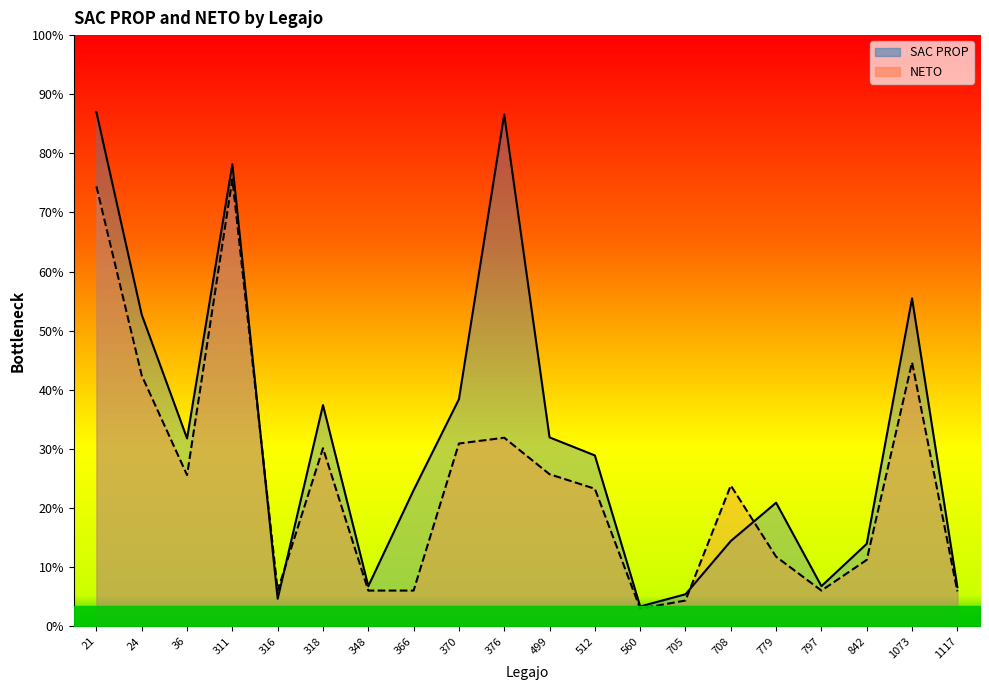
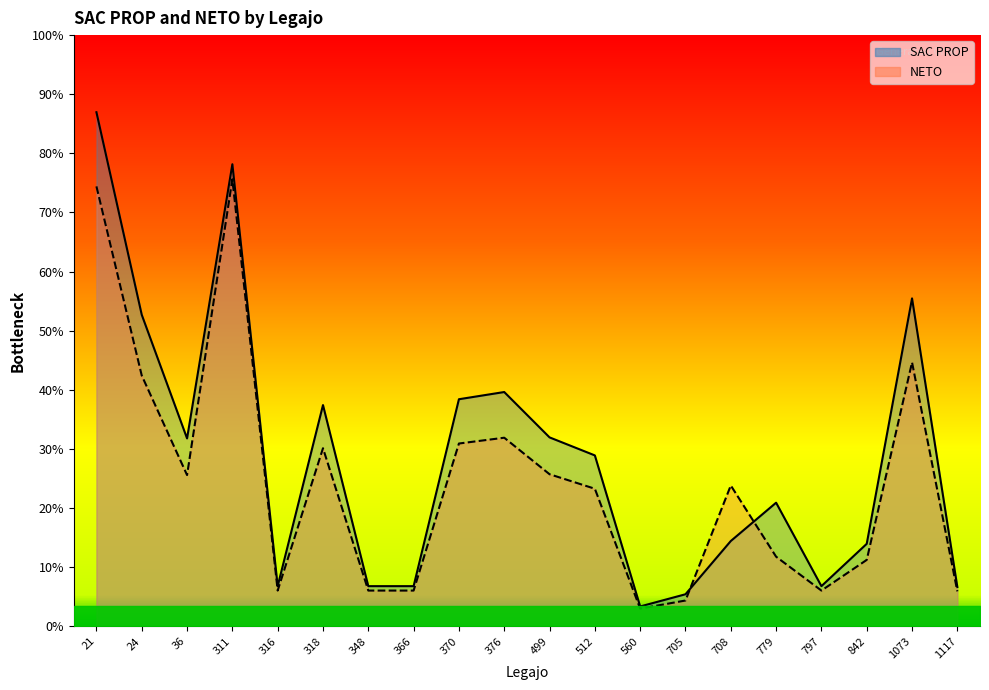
  {
    "SAC PROP": {
      "21": "87%",
      "24": "53%",
      "36": "32%",
      "311": "78%",
-     "316": "5%",
+     "316": "7%",
      "318": "37%",
      "348": "7%",
-     "366": "23%",
+     "366": "7%",
      "370": "38%",
-     "376": "87%",
+     "376": "40%",
      "499": "32%",
      "512": "29%",
      "705": "5%",
      "708": "14%",
      "779": "21%",
      "797": "7%",
      "842": "14%",
      "1073": "55%",
      "1117": "7%"
    },
    "NETO": {
      "21": "74%",
      "24": "42%",
      "36": "26%",
      "311": "76%",
      "316": "6%",
      "318": "30%",
      "348": "6%",
      "366": "6%",
      "370": "31%",
      "376": "32%",
      "499": "26%",
      "512": "23%",
      "705": "4%",
      "708": "24%",
      "779": "12%",
      "797": "6%",
      "842": "11%",
      "1073": "45%",
      "1117": "6%"
    }
  }
